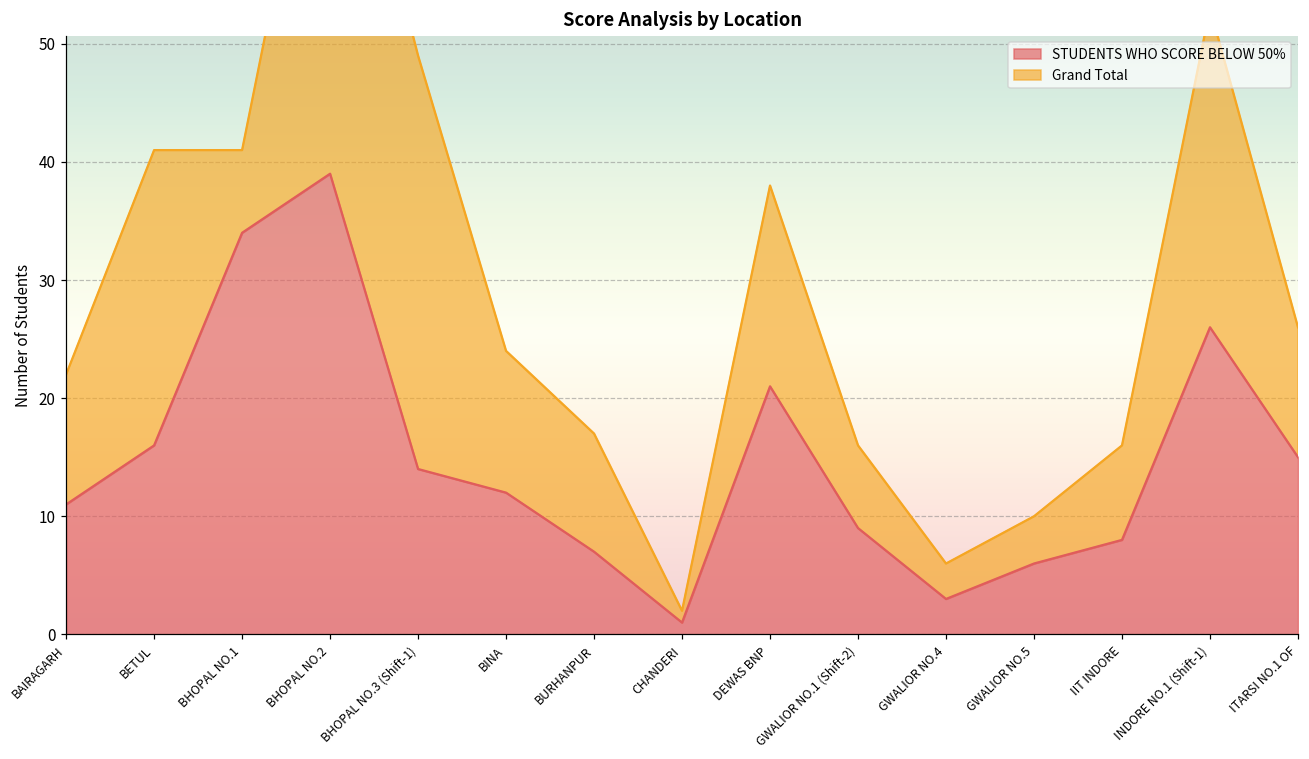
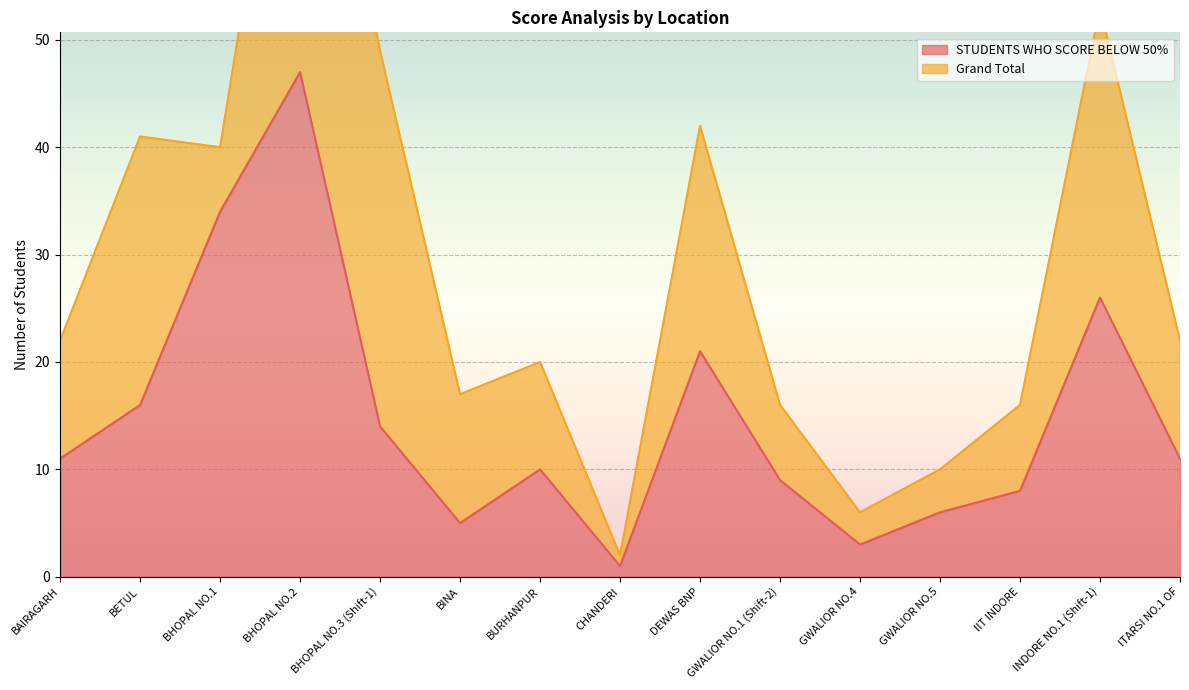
  {
    "STUDENTS WHO SCORE BELOW 50%": {
      "BAIRAGARH": 11,
      "BETUL": 16,
      "BHOPAL NO.1": 34,
-     "BHOPAL NO.2": 39,
+     "BHOPAL NO.2": 47,
      "BHOPAL NO.3 (Shift-1)": 14,
-     "BINA": 12,
-     "BURHANPUR": 7,
+     "BINA": 5,
+     "BURHANPUR": 10,
      "CHANDERI": 1,
      "DEWAS BNP": 21,
      "GWALIOR NO.1 (Shift-2)": 9,
      "GWALIOR NO.4": 3,
      "GWALIOR NO.5": 6,
      "IIT INDORE": 8,
      "INDORE NO.1 (Shift-1)": 26,
-     "ITARSI NO.1 OF": 15
+     "ITARSI NO.1 OF": 11
    },
    "Grand Total": {
      "BAIRAGARH": 11,
      "BETUL": 25,
-     "BHOPAL NO.1": 7,
+     "BHOPAL NO.1": 6,
      "BHOPAL NO.3 (Shift-1)": 35,
      "BINA": 12,
      "BURHANPUR": 10,
      "CHANDERI": 1,
-     "DEWAS BNP": 17,
+     "DEWAS BNP": 21,
      "GWALIOR NO.1 (Shift-2)": 7,
      "GWALIOR NO.4": 3,
      "GWALIOR NO.5": 4,
      "IIT INDORE": 8,
      "ITARSI NO.1 OF": 11
    }
  }
